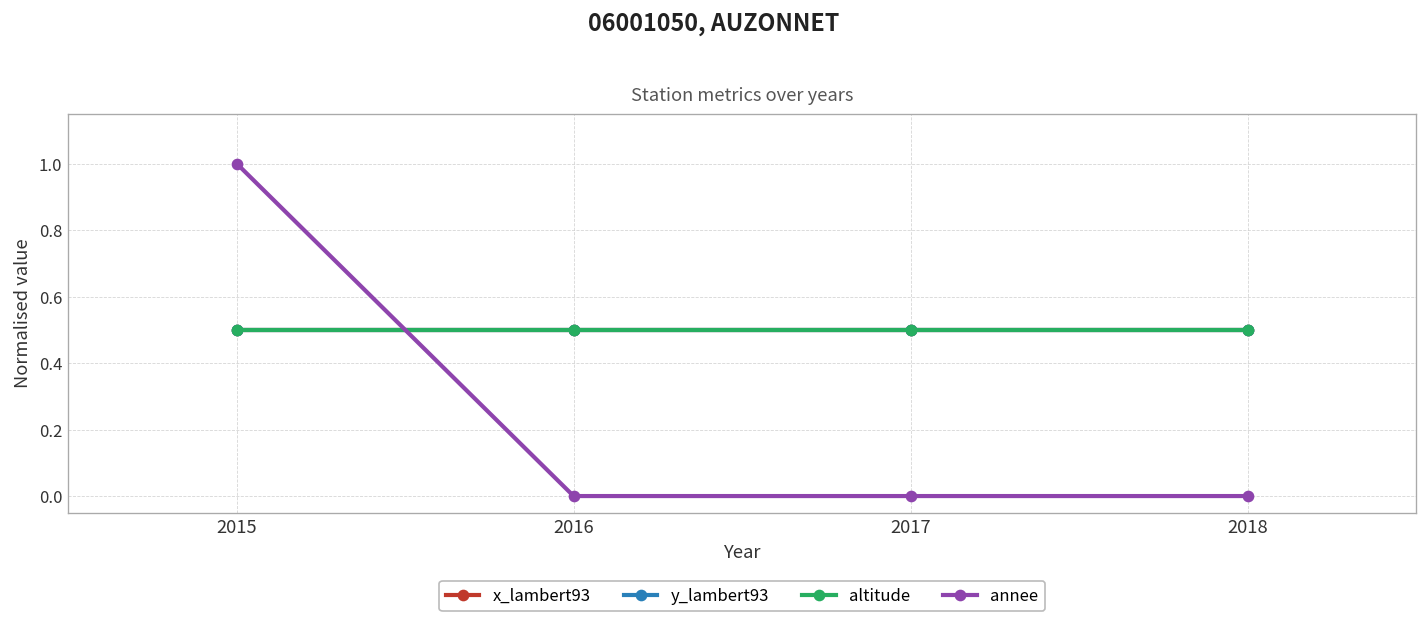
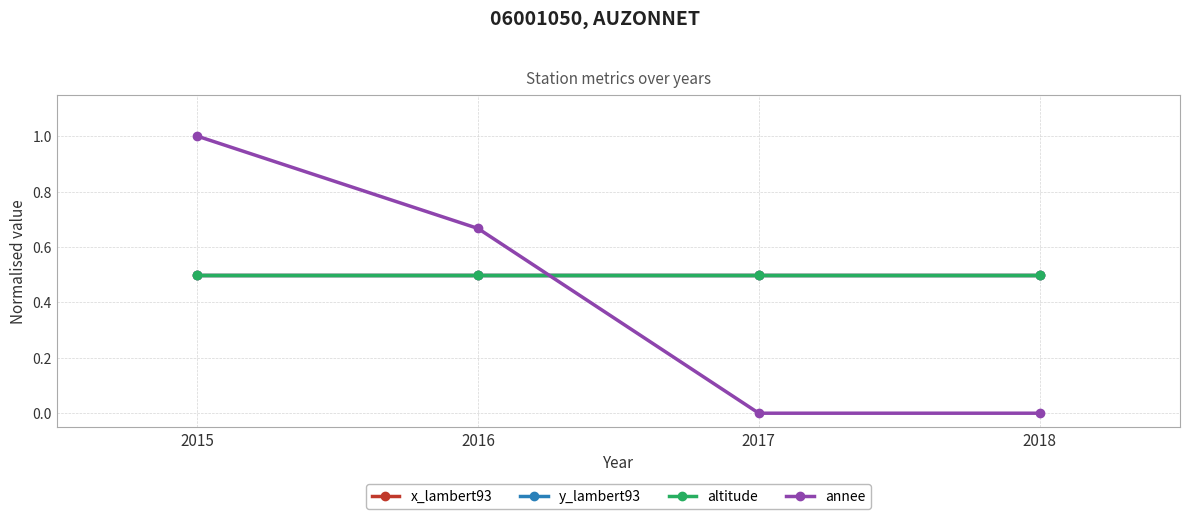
  {
    "altitude": {
      "2015": 0.50,
      "2016": 0.50,
      "2017": 0.50,
      "2018": 0.50
    },
    "annee": {
      "2015": 1.00,
-     "2016": 0.00,
+     "2016": 0.67,
      "2017": 0.00,
      "2018": 0.00
    }
  }
